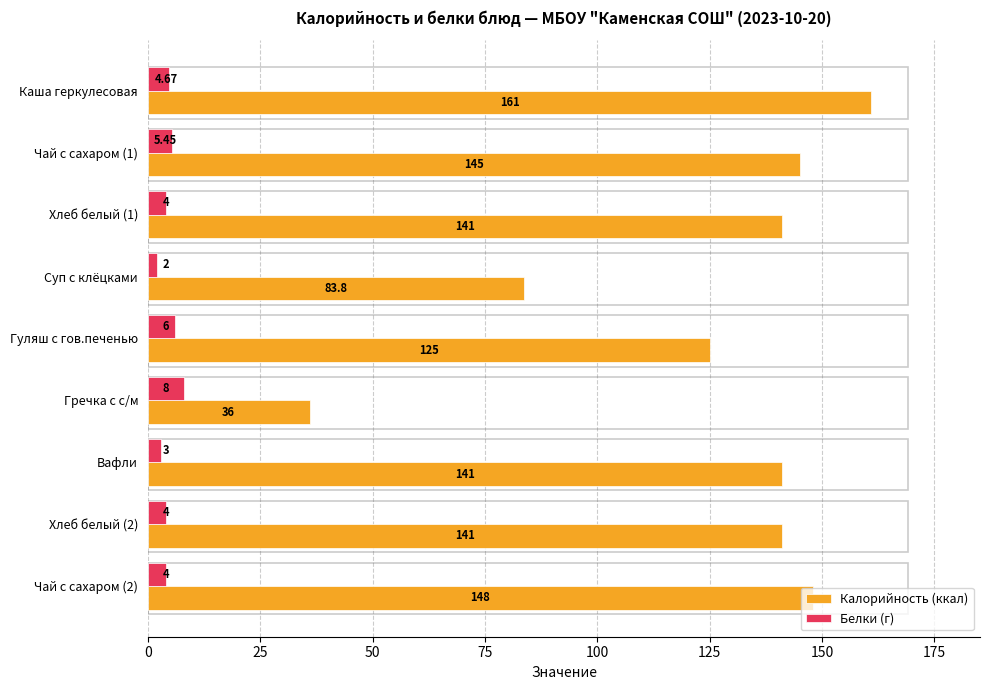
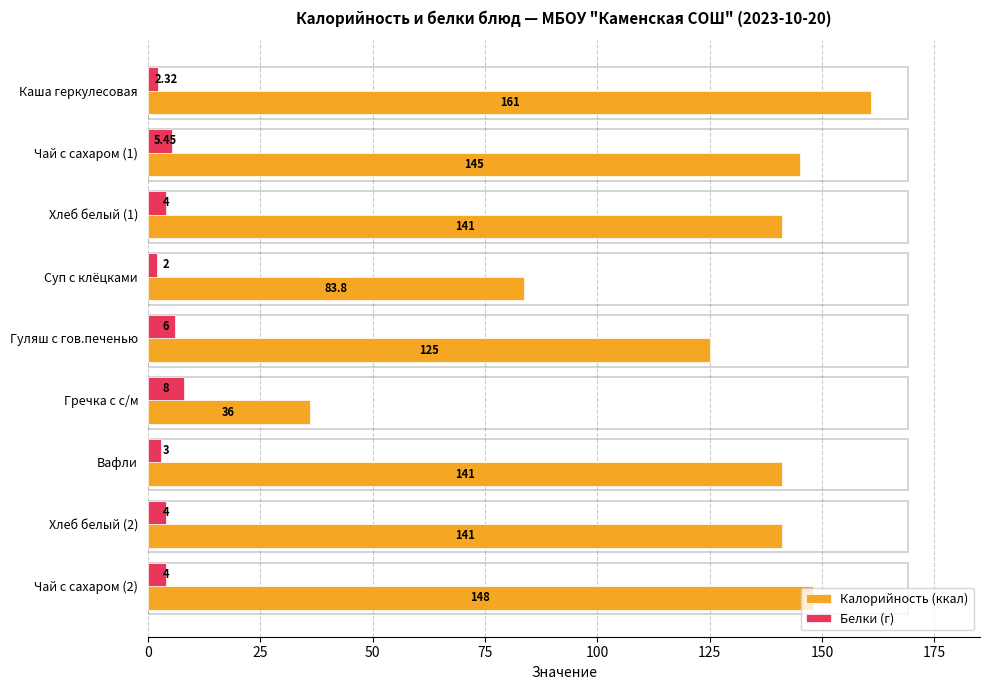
  {
    "Калорийность (ккал)": {
      "Каша геркулесовая": 161,
      "Чай с сахаром (1)": 145,
      "Хлеб белый (1)": 141,
      "Суп с клёцками": 83.8,
      "Гуляш с гов.печенью": 125,
      "Гречка с с/м": 36,
      "Вафли": 141,
      "Хлеб белый (2)": 141
    },
    "Белки (г)": {
-     "Каша геркулесовая": 4.67,
+     "Каша геркулесовая": 2.32,
      "Чай с сахаром (1)": 5.45,
      "Хлеб белый (1)": 4,
      "Суп с клёцками": 2,
      "Гуляш с гов.печенью": 6,
      "Гречка с с/м": 8,
      "Вафли": 3,
      "Хлеб белый (2)": 4,
      "Чай с сахаром (2)": 4
    }
  }
